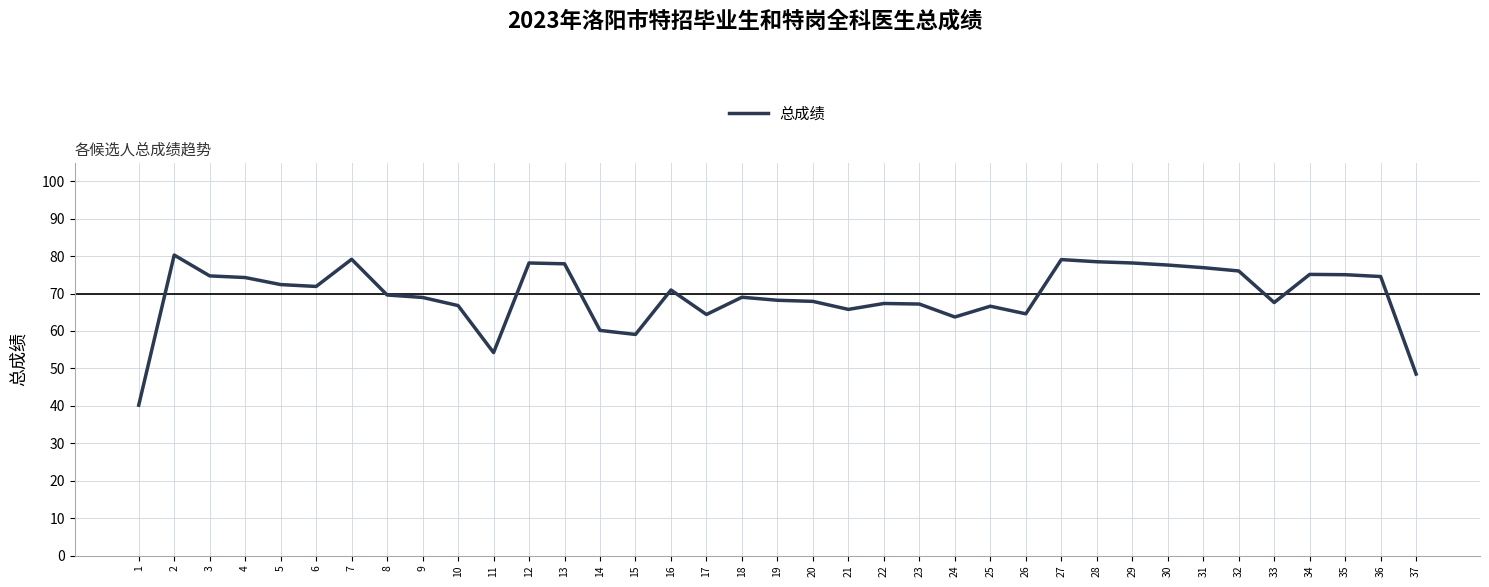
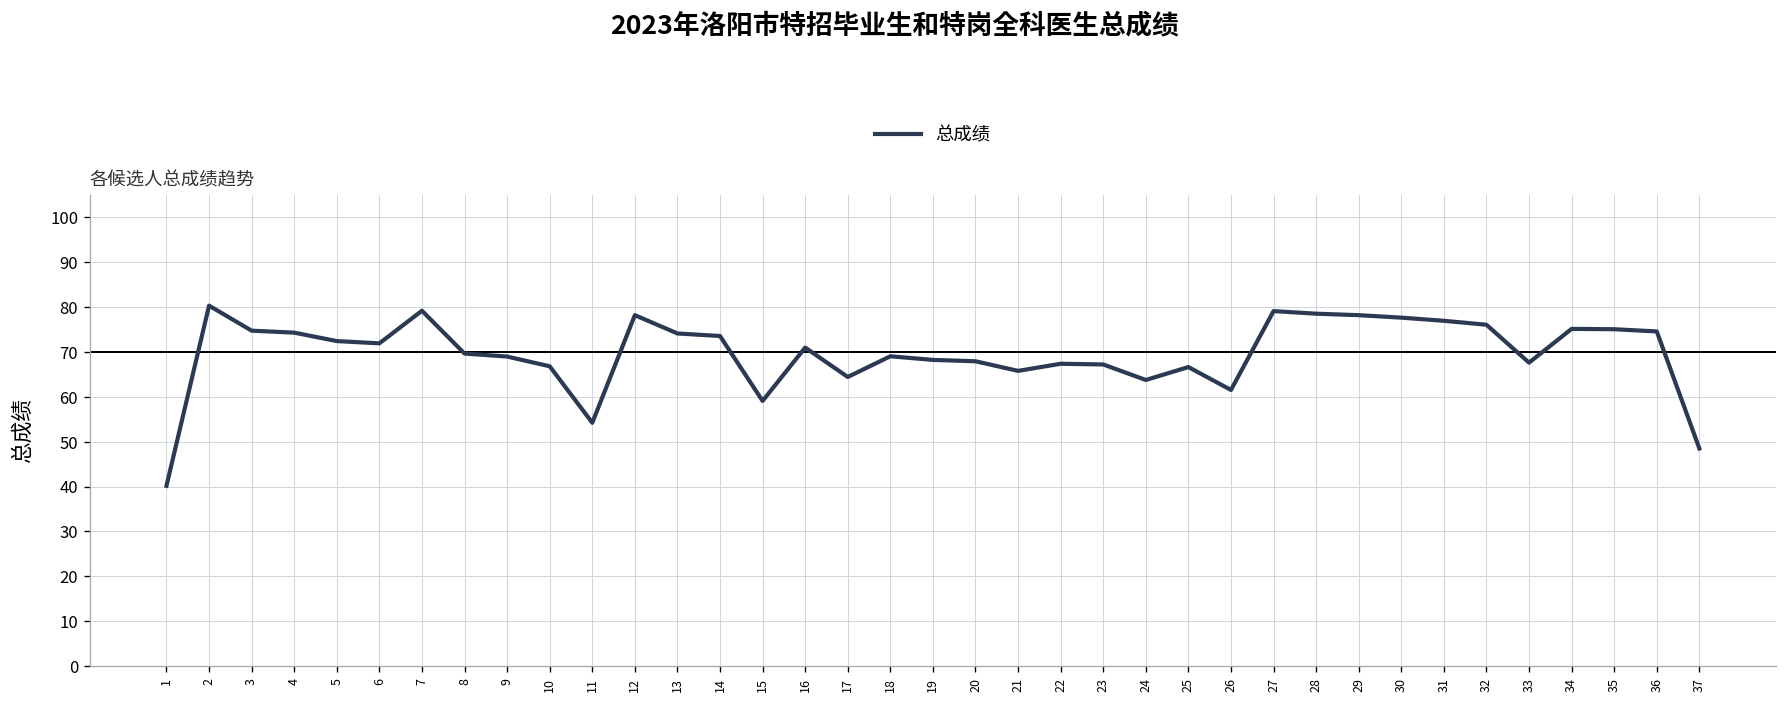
  {
    "1": 40,
    "2": 80,
    "3": 75,
    "4": 74,
    "5": 72,
    "6": 72,
    "7": 79,
    "8": 70,
    "9": 69,
    "10": 67,
    "11": 54,
    "12": 78,
-   "13": 78,
-   "14": 60,
+   "13": 74,
+   "14": 74,
    "15": 59,
    "16": 71,
    "17": 64,
    "18": 69,
    "19": 68,
    "20": 68,
    "21": 66,
    "22": 67,
    "23": 67,
    "24": 64,
    "25": 67,
-   "26": 65,
+   "26": 62,
    "27": 79,
    "28": 78,
    "29": 78,
    "30": 78,
    "31": 77,
    "32": 76,
    "33": 68,
    "34": 75,
    "35": 75,
    "36": 75,
    "37": 48
  }
